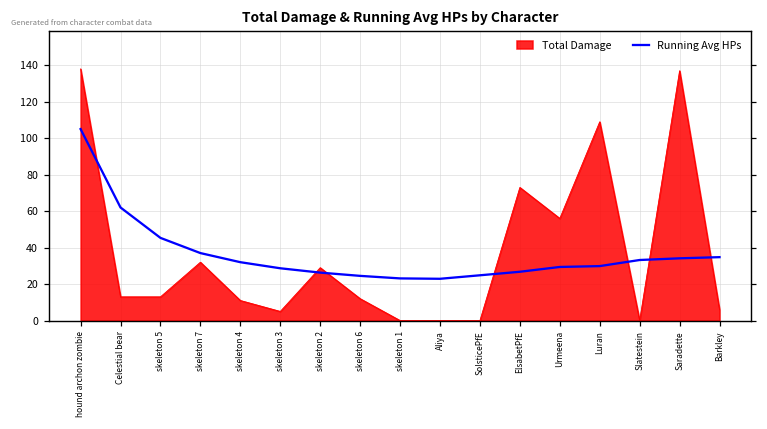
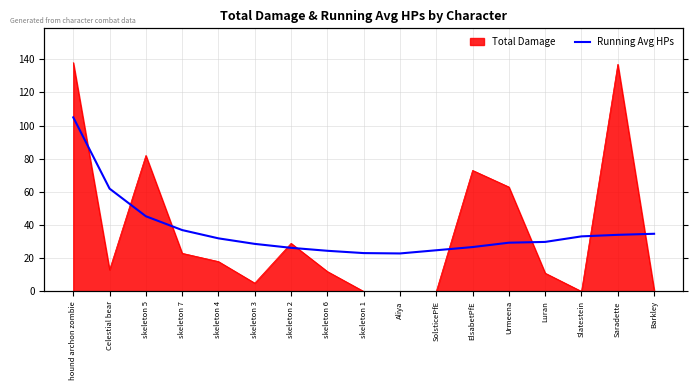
  {
    "Total Damage": {
      "hound archon zombie": 138,
      "Celestial bear": 13,
-     "skeleton 5": 13,
-     "skeleton 7": 32,
-     "skeleton 4": 11,
+     "skeleton 5": 82,
+     "skeleton 7": 23,
+     "skeleton 4": 18,
      "skeleton 3": 5,
      "skeleton 2": 29,
      "skeleton 6": 12,
      "skeleton 1": 0,
      "Aliya": 0,
      "SolsticePfE": 0,
      "ElsabetPfE": 73,
-     "Urmeena": 56,
-     "Luran": 109,
+     "Urmeena": 63,
+     "Luran": 11,
      "Slatestein": 0,
      "Saradette": 137,
-     "Barkley": 6
+     "Barkley": 1
    },
    "Running Avg HPs": {
      "hound archon zombie": 105,
      "Celestial bear": 62,
      "skeleton 5": 45,
      "skeleton 7": 37,
      "skeleton 4": 32,
      "skeleton 3": 29,
      "skeleton 2": 26,
      "skeleton 6": 25,
      "skeleton 1": 23,
      "Aliya": 23,
      "SolsticePfE": 25,
      "ElsabetPfE": 27,
      "Urmeena": 29,
      "Luran": 30,
      "Slatestein": 33,
      "Saradette": 34,
      "Barkley": 35
    }
  }
